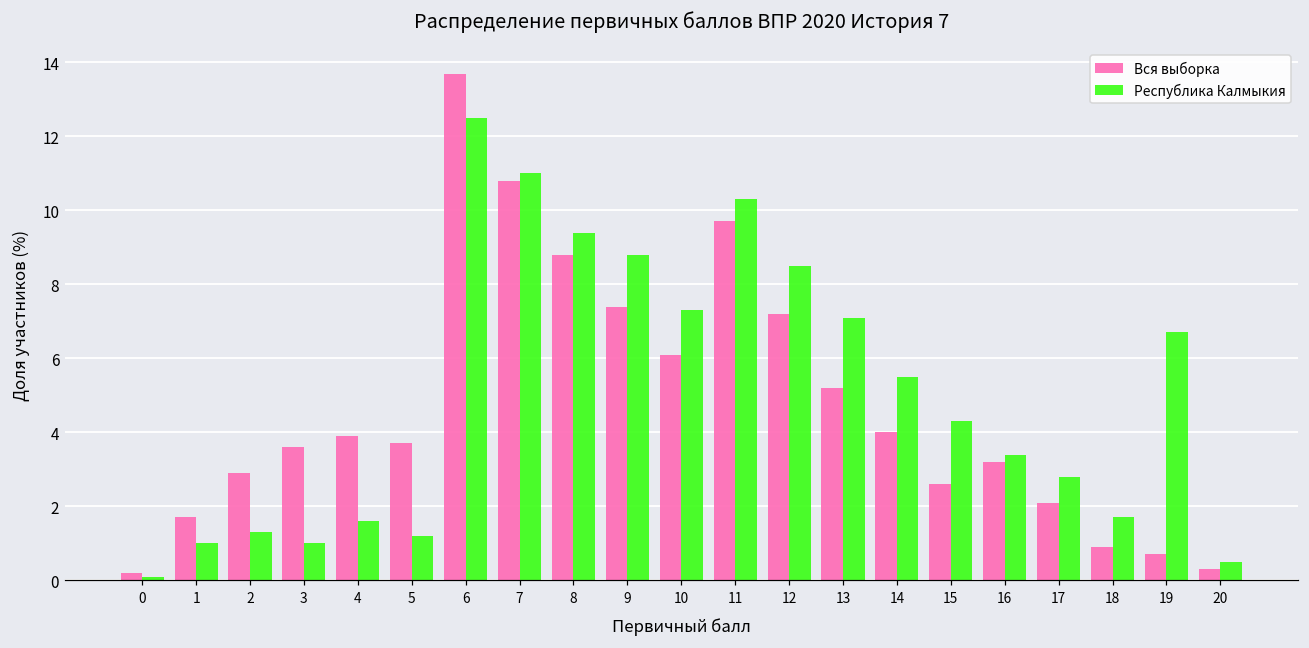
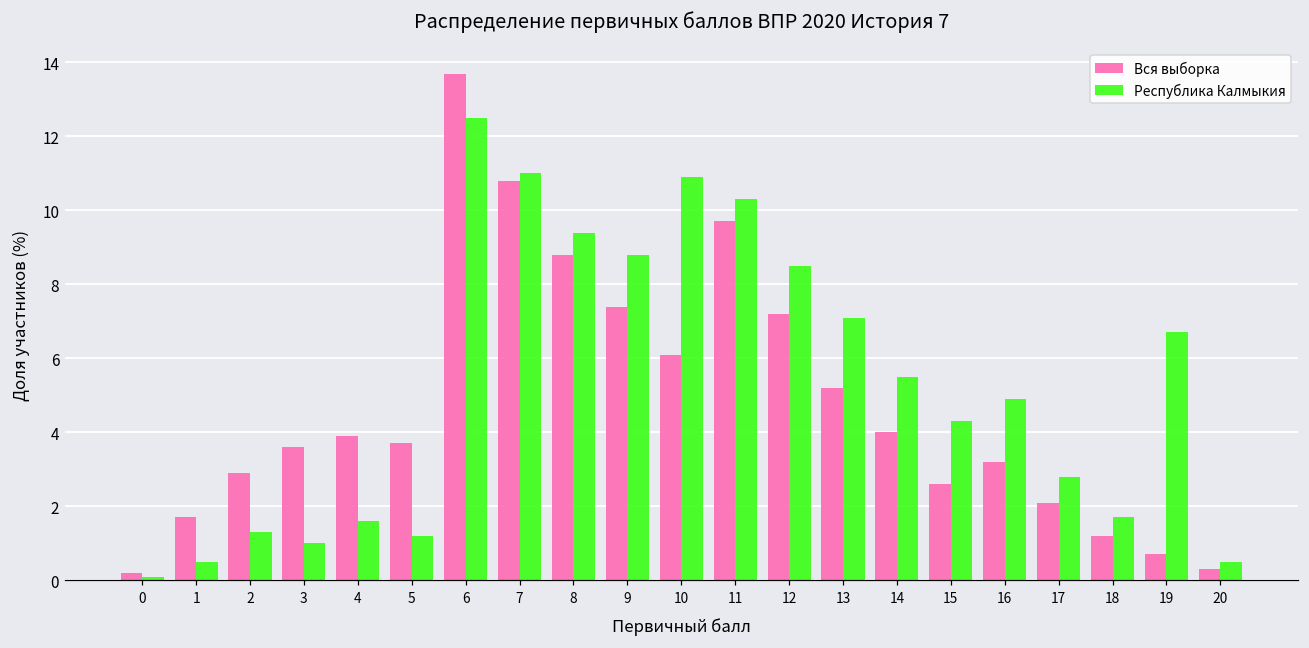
  {
    "Вся выборка": {
      "0": 0.2,
      "1": 1.7,
      "2": 2.9,
      "3": 3.6,
      "4": 3.9,
      "5": 3.7,
      "6": 13.7,
      "7": 10.8,
      "8": 8.8,
      "9": 7.4,
      "10": 6.1,
      "11": 9.7,
      "12": 7.2,
      "13": 5.2,
      "14": 4.0,
      "15": 2.6,
      "16": 3.2,
      "17": 2.1,
-     "18": 0.9,
+     "18": 1.2,
      "19": 0.7,
      "20": 0.3
    },
    "Республика Калмыкия": {
      "0": 0.1,
-     "1": 1.0,
+     "1": 0.5,
      "2": 1.3,
      "3": 1.0,
      "4": 1.6,
      "5": 1.2,
      "6": 12.5,
      "7": 11.0,
      "8": 9.4,
      "9": 8.8,
-     "10": 7.3,
+     "10": 10.9,
      "11": 10.3,
      "12": 8.5,
      "13": 7.1,
      "14": 5.5,
      "15": 4.3,
-     "16": 3.4,
+     "16": 4.9,
      "17": 2.8,
      "18": 1.7,
      "19": 6.7,
      "20": 0.5
    }
  }
